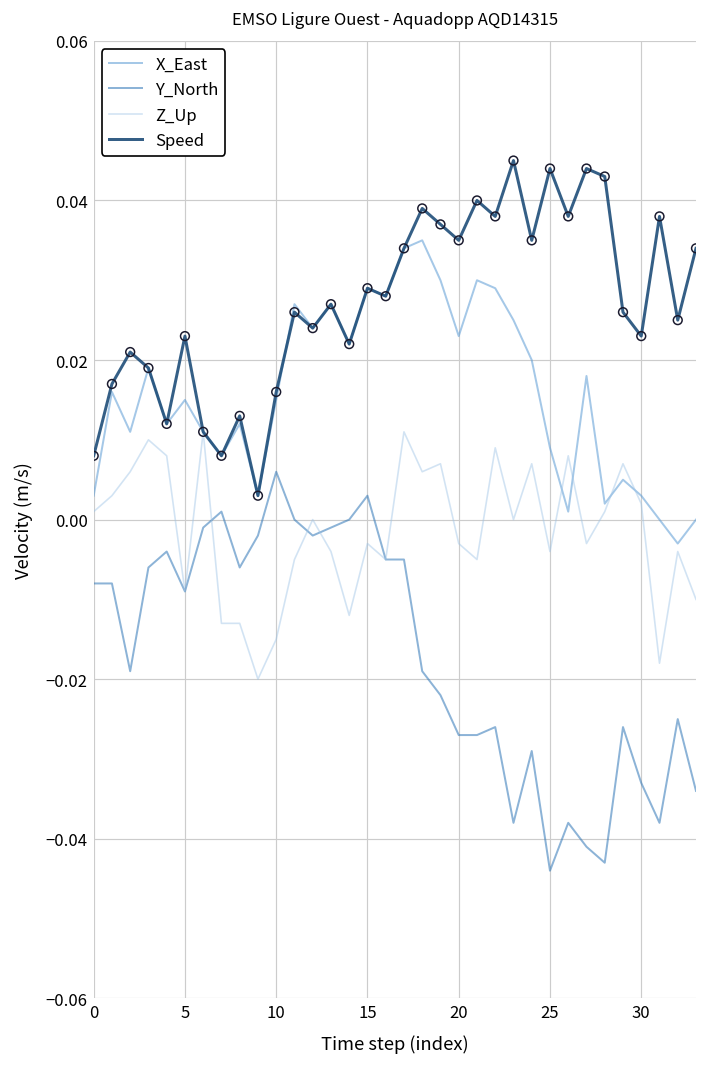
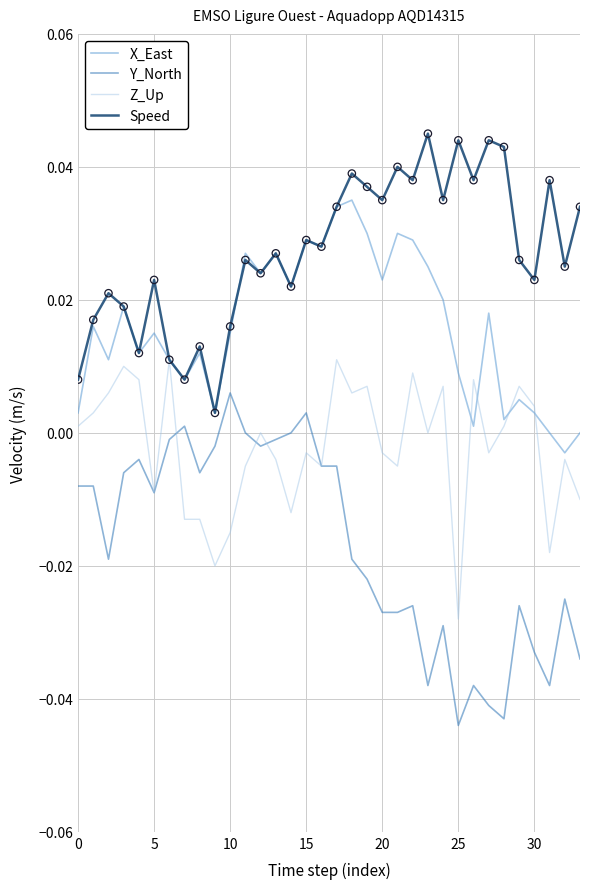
  {
    "Z_Up": {
      "0": 0.001,
      "10": -0.015,
      "15": -0.003,
      "20": -0.003,
-     "25": -0.004,
-     "30": 0.002
+     "25": -0.028,
+     "30": 0.004
    },
    "Speed": {
      "0": 0.008,
      "5": 0.023,
      "10": 0.016,
      "20": 0.035,
      "25": 0.044,
      "30": 0.023
    }
  }
